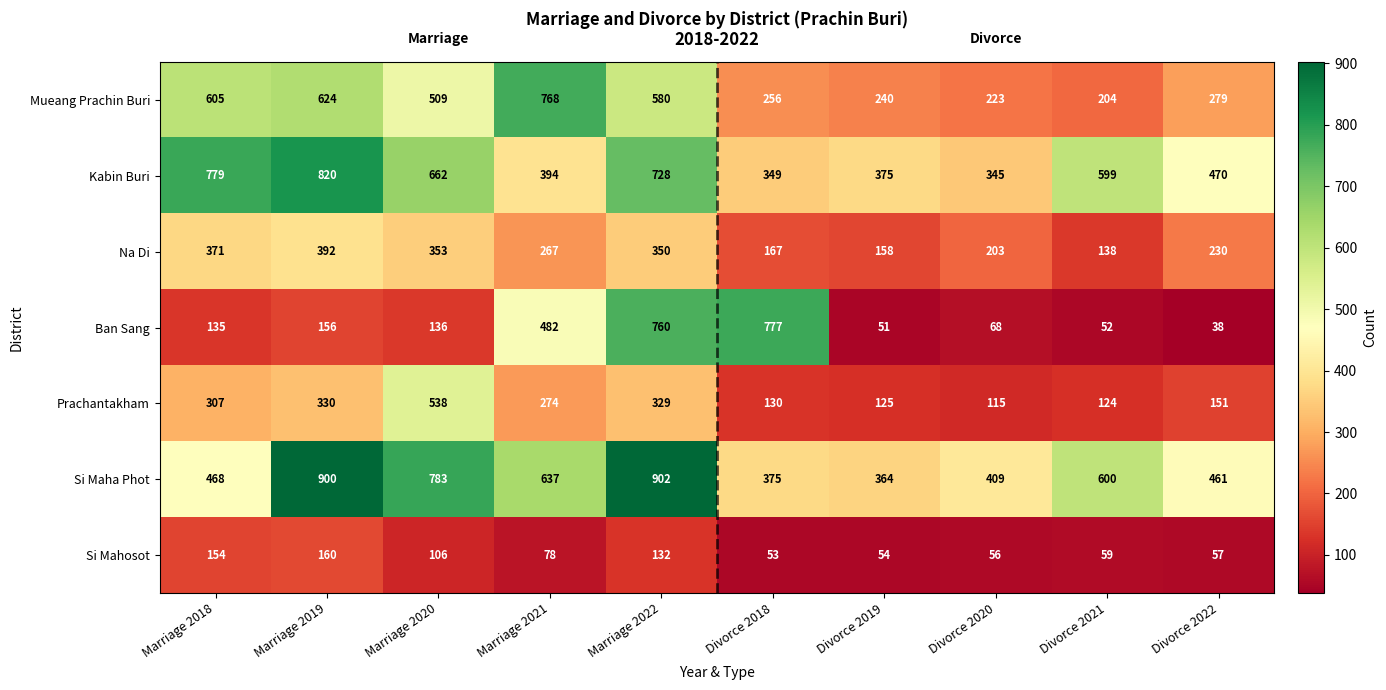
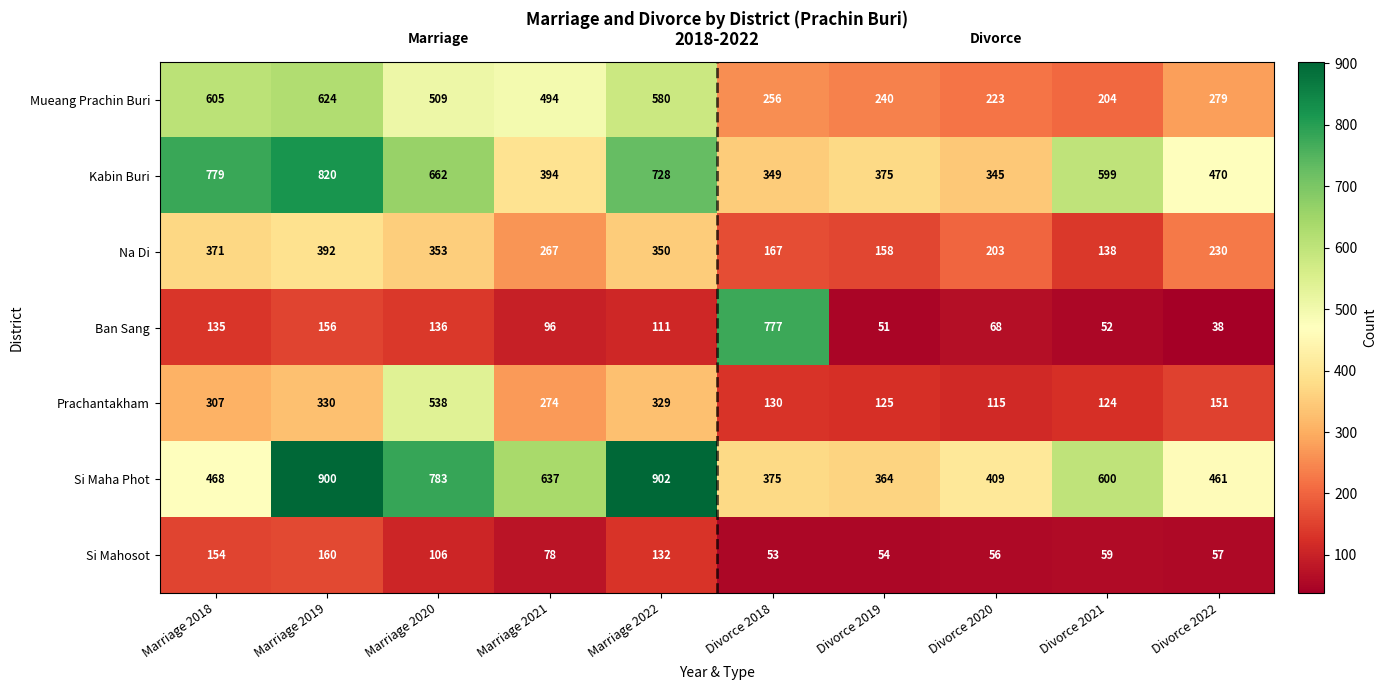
  {
    "Mueang Prachin Buri": {
      "Marriage 2018": 605,
      "Marriage 2019": 624,
      "Marriage 2020": 509,
-     "Marriage 2021": 768,
+     "Marriage 2021": 494,
      "Marriage 2022": 580,
      "Divorce 2018": 256,
      "Divorce 2019": 240,
      "Divorce 2020": 223,
      "Divorce 2021": 204,
      "Divorce 2022": 279
    },
    "Kabin Buri": {
      "Marriage 2018": 779,
      "Marriage 2019": 820,
      "Marriage 2020": 662,
      "Marriage 2021": 394,
      "Marriage 2022": 728,
      "Divorce 2018": 349,
      "Divorce 2019": 375,
      "Divorce 2020": 345,
      "Divorce 2021": 599,
      "Divorce 2022": 470
    },
    "Na Di": {
      "Marriage 2018": 371,
      "Marriage 2019": 392,
      "Marriage 2020": 353,
      "Marriage 2021": 267,
      "Marriage 2022": 350,
      "Divorce 2018": 167,
      "Divorce 2019": 158,
      "Divorce 2020": 203,
      "Divorce 2021": 138,
      "Divorce 2022": 230
    },
    "Ban Sang": {
      "Marriage 2018": 135,
      "Marriage 2019": 156,
      "Marriage 2020": 136,
-     "Marriage 2021": 482,
-     "Marriage 2022": 760,
+     "Marriage 2021": 96,
+     "Marriage 2022": 111,
      "Divorce 2018": 777,
      "Divorce 2019": 51,
      "Divorce 2020": 68,
      "Divorce 2021": 52,
      "Divorce 2022": 38
    },
    "Prachantakham": {
      "Marriage 2018": 307,
      "Marriage 2019": 330,
      "Marriage 2020": 538,
      "Marriage 2021": 274,
      "Marriage 2022": 329,
      "Divorce 2018": 130,
      "Divorce 2019": 125,
      "Divorce 2020": 115,
      "Divorce 2021": 124,
      "Divorce 2022": 151
    },
    "Si Maha Phot": {
      "Marriage 2018": 468,
      "Marriage 2019": 900,
      "Marriage 2020": 783,
      "Marriage 2021": 637,
      "Marriage 2022": 902,
      "Divorce 2018": 375,
      "Divorce 2019": 364,
      "Divorce 2020": 409,
      "Divorce 2021": 600,
      "Divorce 2022": 461
    },
    "Si Mahosot": {
      "Marriage 2018": 154,
      "Marriage 2019": 160,
      "Marriage 2020": 106,
      "Marriage 2021": 78,
      "Marriage 2022": 132,
      "Divorce 2018": 53,
      "Divorce 2019": 54,
      "Divorce 2020": 56,
      "Divorce 2021": 59,
      "Divorce 2022": 57
    }
  }
